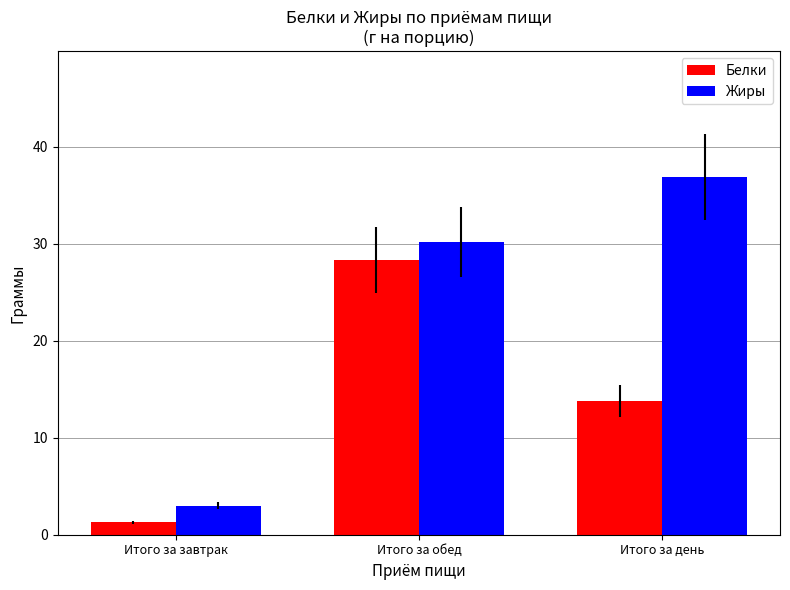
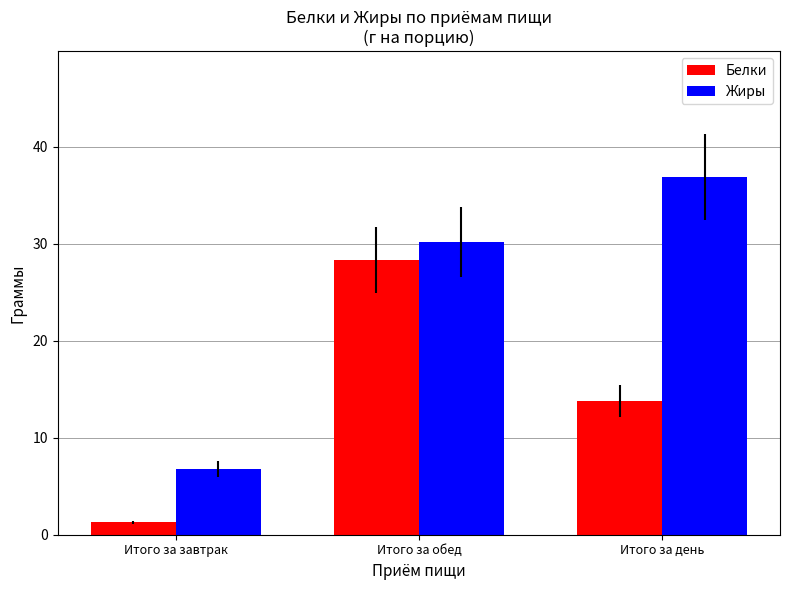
  {
    "Белки": {
      "Итого за завтрак": 1,
      "Итого за обед": 28,
      "Итого за день": 14
    },
    "Жиры": {
-     "Итого за завтрак": 3,
+     "Итого за завтрак": 7,
      "Итого за обед": 30,
      "Итого за день": 37
    }
  }
